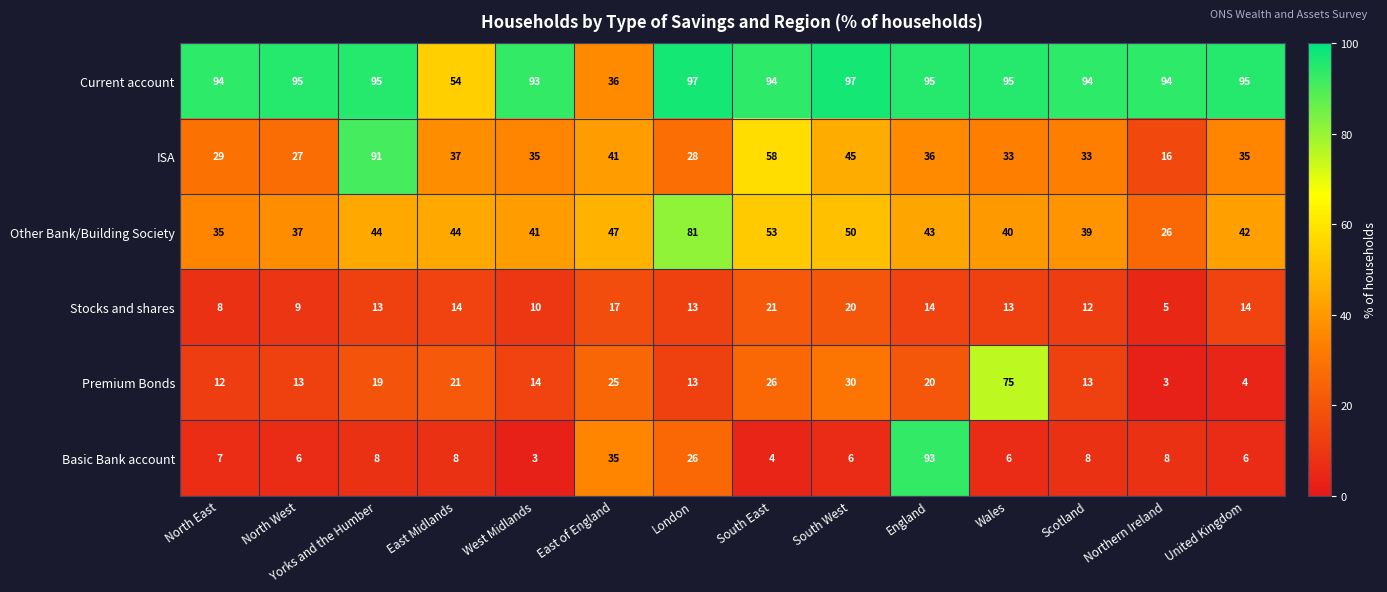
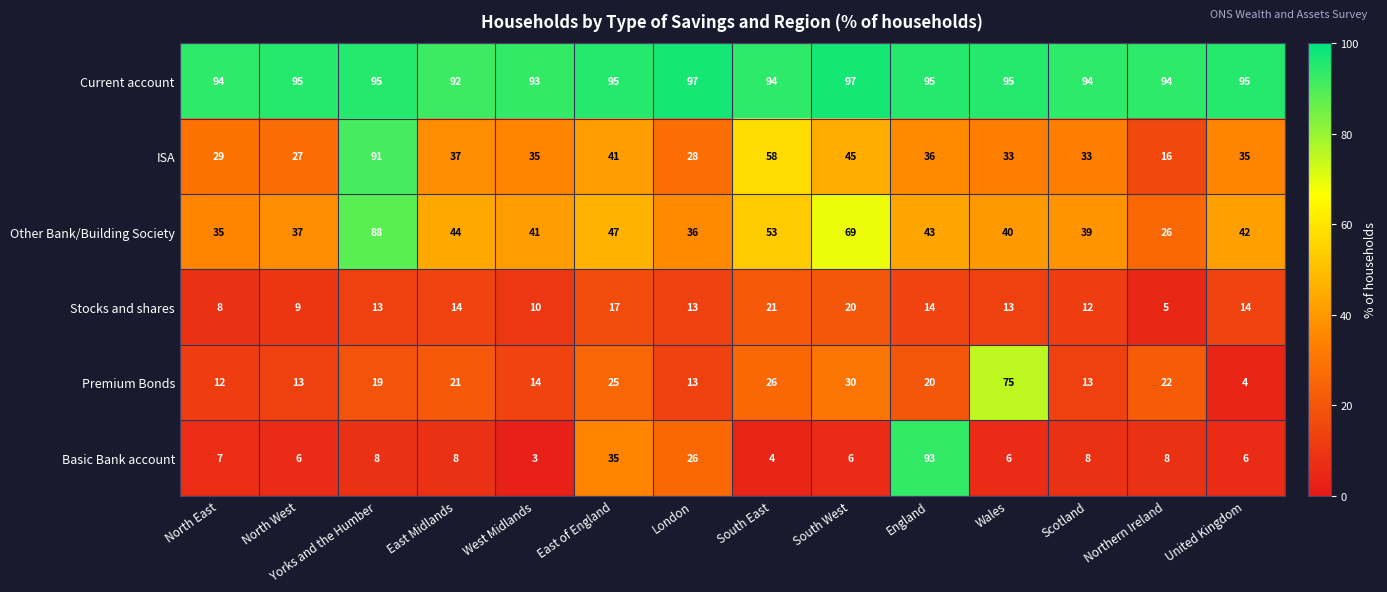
  {
    "Current account": {
      "North East": 94,
      "North West": 95,
      "Yorks and the Humber": 95,
-     "East Midlands": 54,
+     "East Midlands": 92,
      "West Midlands": 93,
-     "East of England": 36,
+     "East of England": 95,
      "London": 97,
      "South East": 94,
      "South West": 97,
      "England": 95,
      "Wales": 95,
      "Scotland": 94,
      "Northern Ireland": 94,
      "United Kingdom": 95
    },
    "ISA": {
      "North East": 29,
      "North West": 27,
      "Yorks and the Humber": 91,
      "East Midlands": 37,
      "West Midlands": 35,
      "East of England": 41,
      "London": 28,
      "South East": 58,
      "South West": 45,
      "England": 36,
      "Wales": 33,
      "Scotland": 33,
      "Northern Ireland": 16,
      "United Kingdom": 35
    },
    "Other Bank/Building Society": {
      "North East": 35,
      "North West": 37,
-     "Yorks and the Humber": 44,
+     "Yorks and the Humber": 88,
      "East Midlands": 44,
      "West Midlands": 41,
      "East of England": 47,
-     "London": 81,
+     "London": 36,
      "South East": 53,
-     "South West": 50,
+     "South West": 69,
      "England": 43,
      "Wales": 40,
      "Scotland": 39,
      "Northern Ireland": 26,
      "United Kingdom": 42
    },
    "Stocks and shares": {
      "North East": 8,
      "North West": 9,
      "Yorks and the Humber": 13,
      "East Midlands": 14,
      "West Midlands": 10,
      "East of England": 17,
      "London": 13,
      "South East": 21,
      "South West": 20,
      "England": 14,
      "Wales": 13,
      "Scotland": 12,
      "Northern Ireland": 5,
      "United Kingdom": 14
    },
    "Premium Bonds": {
      "North East": 12,
      "North West": 13,
      "Yorks and the Humber": 19,
      "East Midlands": 21,
      "West Midlands": 14,
      "East of England": 25,
      "London": 13,
      "South East": 26,
      "South West": 30,
      "England": 20,
      "Wales": 75,
      "Scotland": 13,
-     "Northern Ireland": 3,
+     "Northern Ireland": 22,
      "United Kingdom": 4
    },
    "Basic Bank account": {
      "North East": 7,
      "North West": 6,
      "Yorks and the Humber": 8,
      "East Midlands": 8,
      "West Midlands": 3,
      "East of England": 35,
      "London": 26,
      "South East": 4,
      "South West": 6,
      "England": 93,
      "Wales": 6,
      "Scotland": 8,
      "Northern Ireland": 8,
      "United Kingdom": 6
    }
  }
